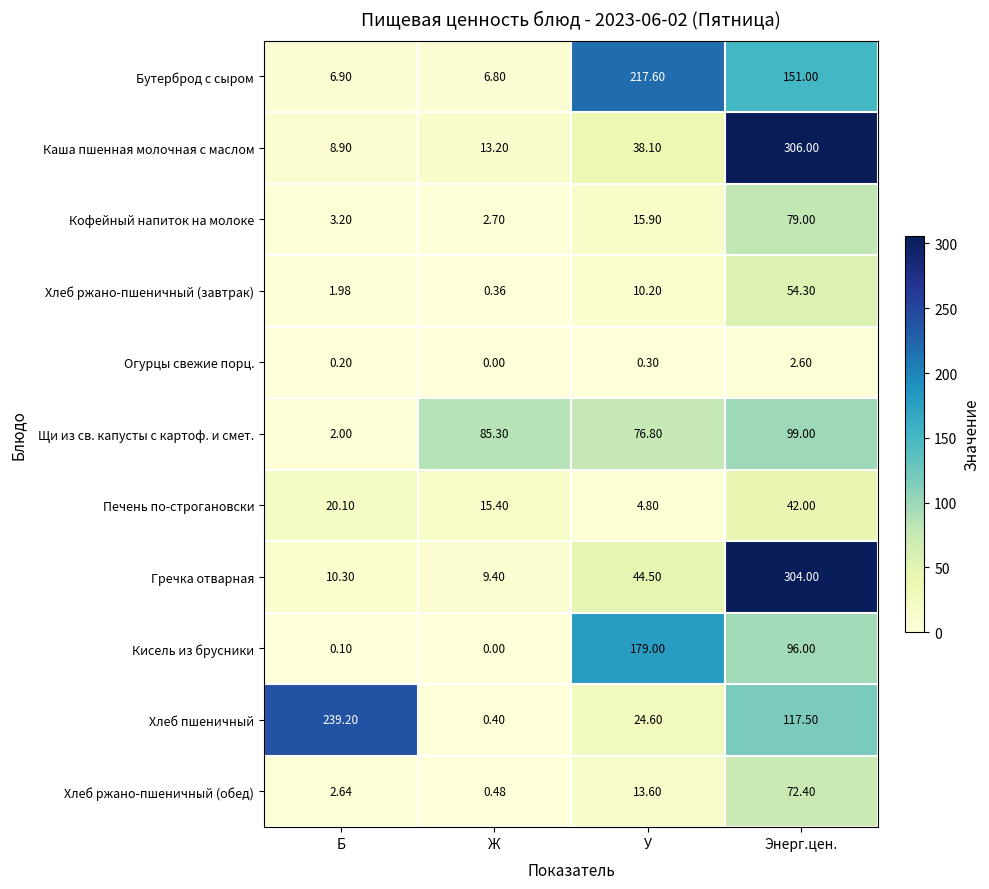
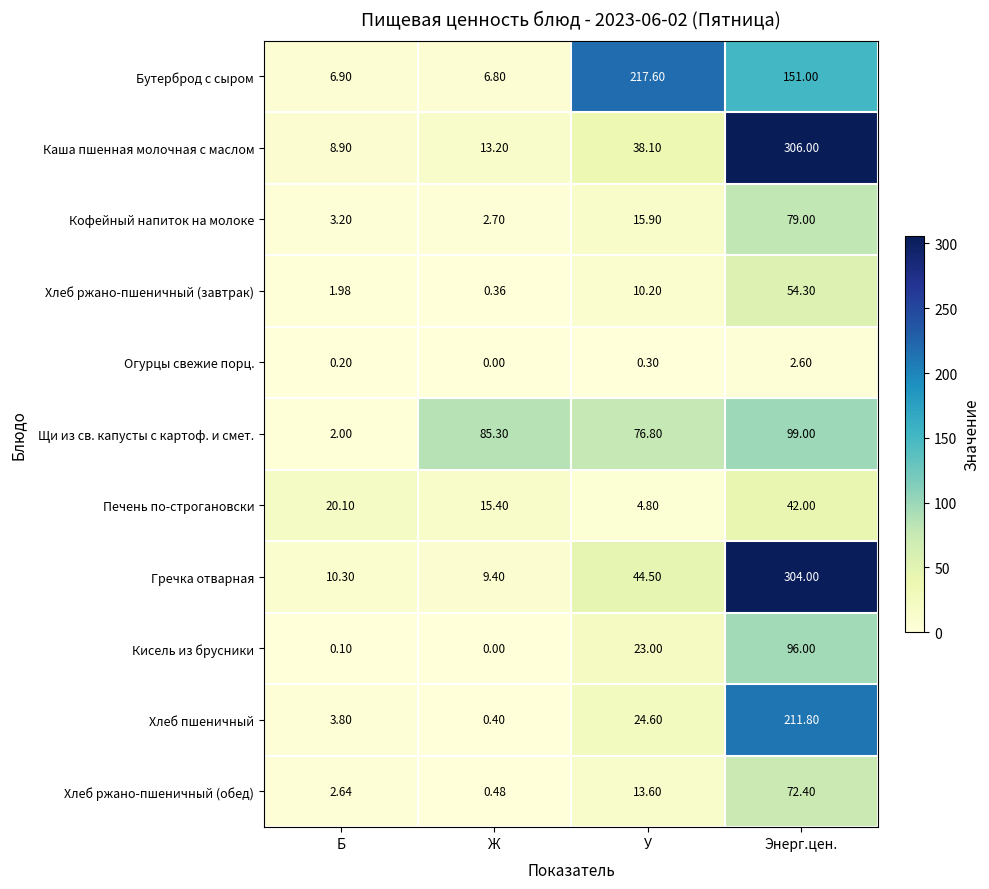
  {
    "Бутерброд с сыром": {
      "Б": 6.90,
      "Ж": 6.80,
      "У": 217.60,
      "Энерг.цен.": 151.00
    },
    "Каша пшенная молочная с маслом": {
      "Б": 8.90,
      "Ж": 13.20,
      "У": 38.10,
      "Энерг.цен.": 306.00
    },
    "Кофейный напиток на молоке": {
      "Б": 3.20,
      "Ж": 2.70,
      "У": 15.90,
      "Энерг.цен.": 79.00
    },
    "Хлеб ржано-пшеничный (завтрак)": {
      "Б": 1.98,
      "Ж": 0.36,
      "У": 10.20,
      "Энерг.цен.": 54.30
    },
    "Огурцы свежие порц.": {
      "Б": 0.20,
      "Ж": 0.00,
      "У": 0.30,
      "Энерг.цен.": 2.60
    },
    "Щи из св. капусты с картоф. и смет.": {
      "Б": 2.00,
      "Ж": 85.30,
      "У": 76.80,
      "Энерг.цен.": 99.00
    },
    "Печень по-строгановски": {
      "Б": 20.10,
      "Ж": 15.40,
      "У": 4.80,
      "Энерг.цен.": 42.00
    },
    "Гречка отварная": {
      "Б": 10.30,
      "Ж": 9.40,
      "У": 44.50,
      "Энерг.цен.": 304.00
    },
    "Кисель из брусники": {
      "Б": 0.10,
      "Ж": 0.00,
-     "У": 179.00,
+     "У": 23.00,
      "Энерг.цен.": 96.00
    },
    "Хлеб пшеничный": {
-     "Б": 239.20,
+     "Б": 3.80,
      "Ж": 0.40,
      "У": 24.60,
-     "Энерг.цен.": 117.50
+     "Энерг.цен.": 211.80
    },
    "Хлеб ржано-пшеничный (обед)": {
      "Б": 2.64,
      "Ж": 0.48,
      "У": 13.60,
      "Энерг.цен.": 72.40
    }
  }
